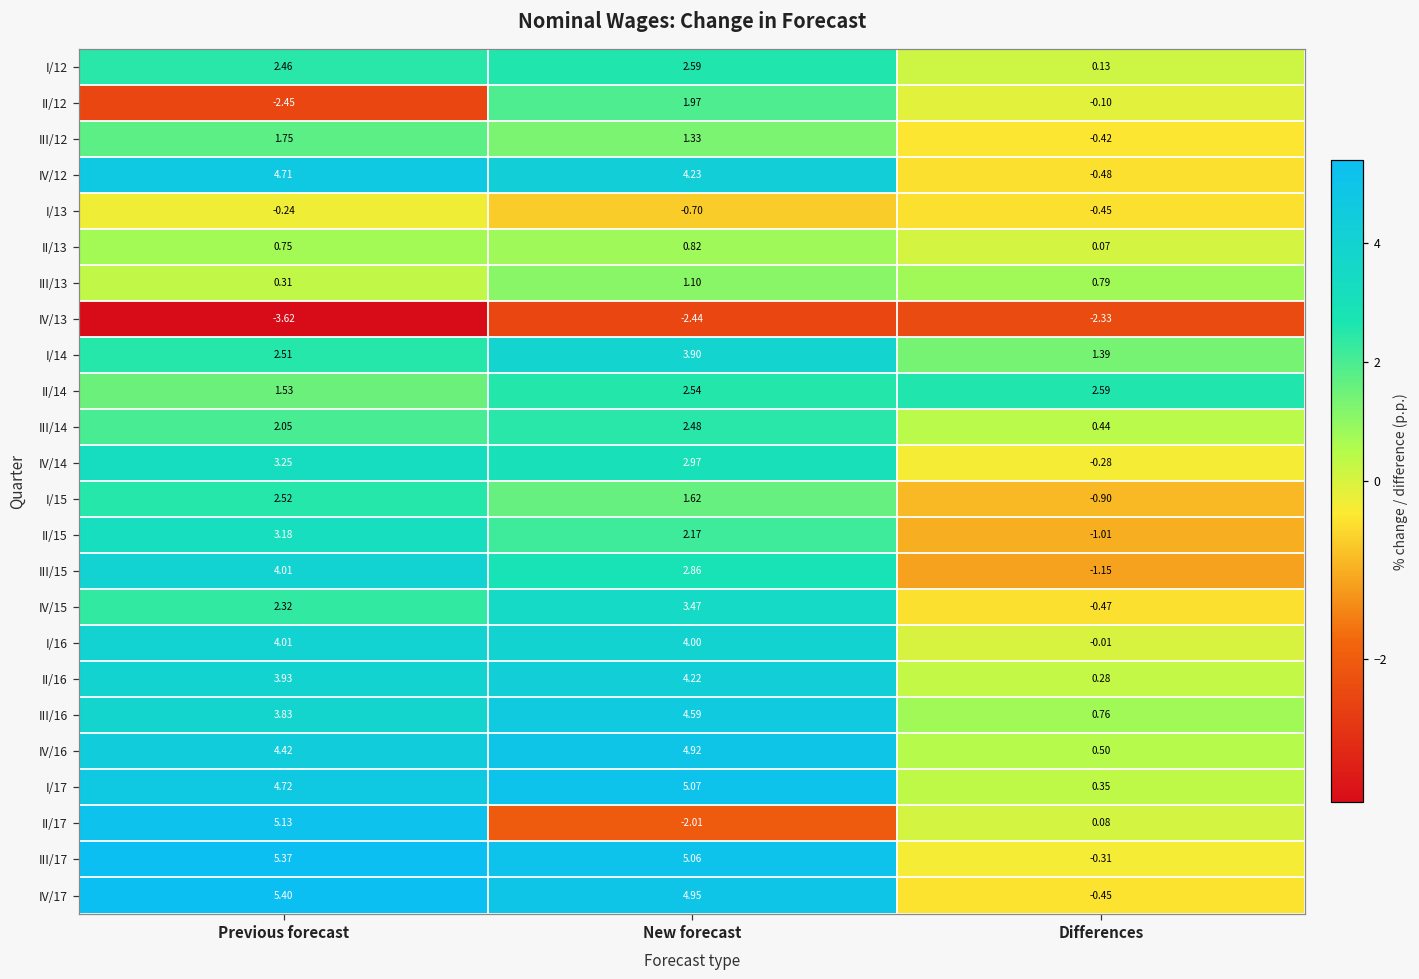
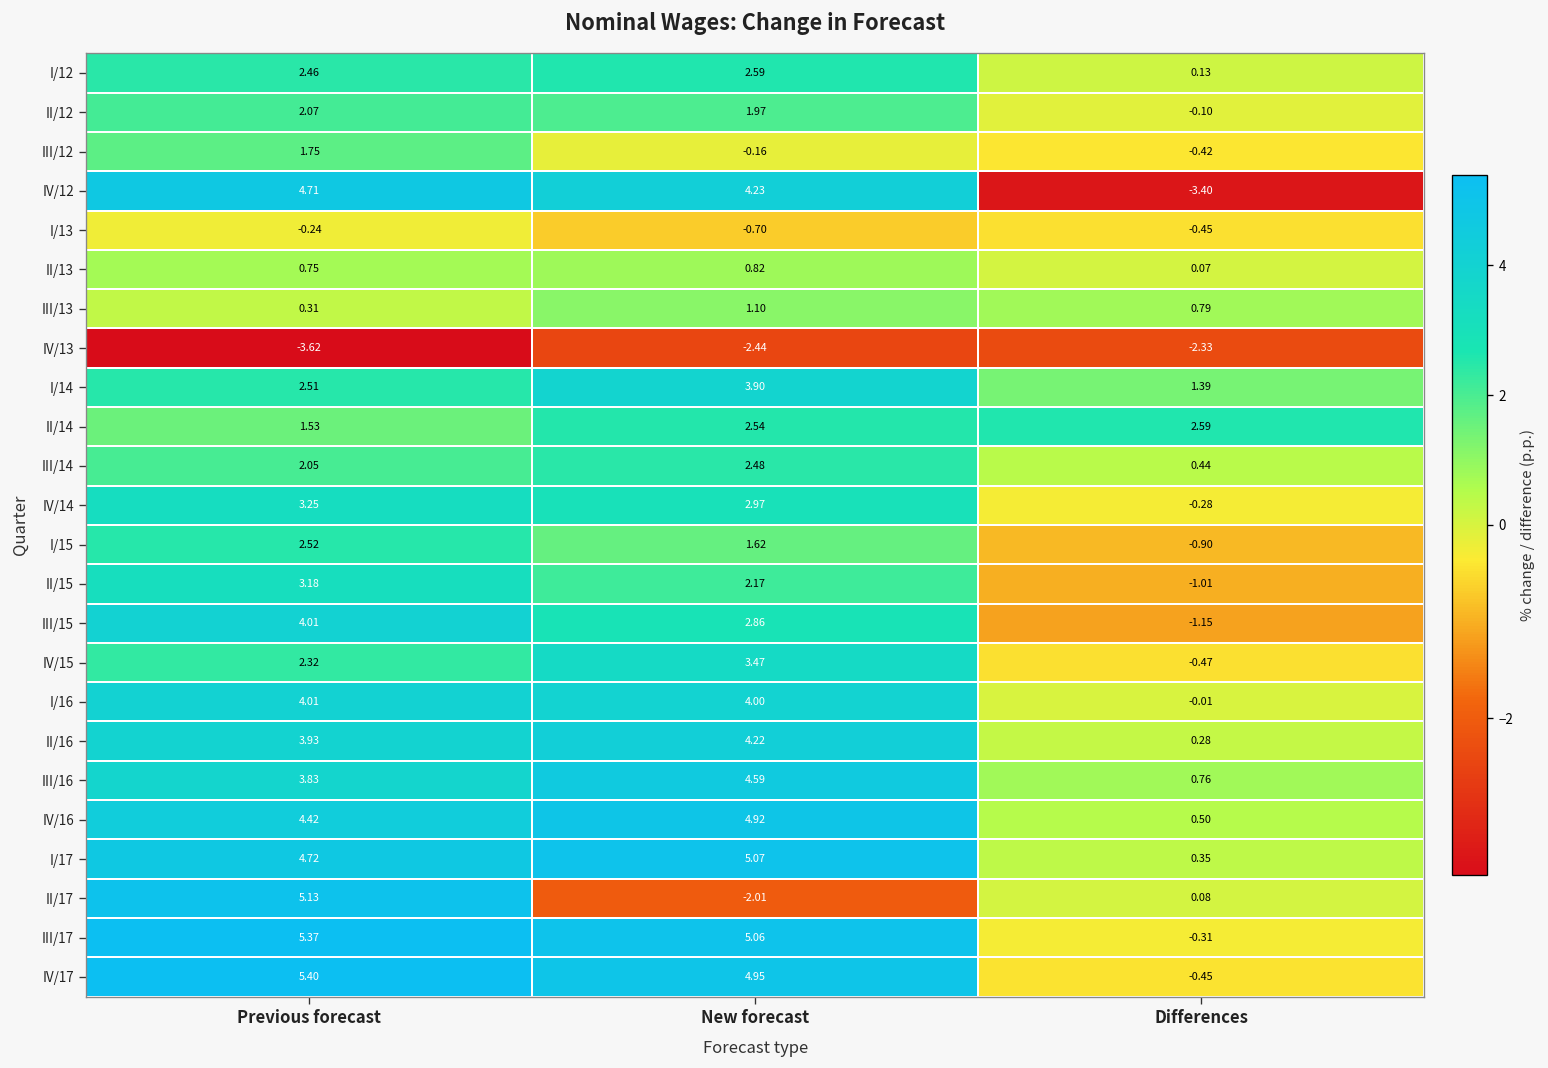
  {
    "I/12": {
      "Previous forecast": 2.46,
      "New forecast": 2.59,
      "Differences": 0.13
    },
    "II/12": {
-     "Previous forecast": -2.45,
+     "Previous forecast": 2.07,
      "New forecast": 1.97,
      "Differences": -0.10
    },
    "III/12": {
      "Previous forecast": 1.75,
-     "New forecast": 1.33,
+     "New forecast": -0.16,
      "Differences": -0.42
    },
    "IV/12": {
      "Previous forecast": 4.71,
      "New forecast": 4.23,
-     "Differences": -0.48
+     "Differences": -3.40
    },
    "I/13": {
      "Previous forecast": -0.24,
      "New forecast": -0.70,
      "Differences": -0.45
    },
    "II/13": {
      "Previous forecast": 0.75,
      "New forecast": 0.82,
      "Differences": 0.07
    },
    "III/13": {
      "Previous forecast": 0.31,
      "New forecast": 1.10,
      "Differences": 0.79
    },
    "IV/13": {
      "Previous forecast": -3.62,
      "New forecast": -2.44,
      "Differences": -2.33
    },
    "I/14": {
      "Previous forecast": 2.51,
      "New forecast": 3.90,
      "Differences": 1.39
    },
    "II/14": {
      "Previous forecast": 1.53,
      "New forecast": 2.54,
      "Differences": 2.59
    },
    "III/14": {
      "Previous forecast": 2.05,
      "New forecast": 2.48,
      "Differences": 0.44
    },
    "IV/14": {
      "Previous forecast": 3.25,
      "New forecast": 2.97,
      "Differences": -0.28
    },
    "I/15": {
      "Previous forecast": 2.52,
      "New forecast": 1.62,
      "Differences": -0.90
    },
    "II/15": {
      "Previous forecast": 3.18,
      "New forecast": 2.17,
      "Differences": -1.01
    },
    "III/15": {
      "Previous forecast": 4.01,
      "New forecast": 2.86,
      "Differences": -1.15
    },
    "IV/15": {
      "Previous forecast": 2.32,
      "New forecast": 3.47,
      "Differences": -0.47
    },
    "I/16": {
      "Previous forecast": 4.01,
      "New forecast": 4.00,
      "Differences": -0.01
    },
    "II/16": {
      "Previous forecast": 3.93,
      "New forecast": 4.22,
      "Differences": 0.28
    },
    "III/16": {
      "Previous forecast": 3.83,
      "New forecast": 4.59,
      "Differences": 0.76
    },
    "IV/16": {
      "Previous forecast": 4.42,
      "New forecast": 4.92,
      "Differences": 0.50
    },
    "I/17": {
      "Previous forecast": 4.72,
      "New forecast": 5.07,
      "Differences": 0.35
    },
    "II/17": {
      "Previous forecast": 5.13,
      "New forecast": -2.01,
      "Differences": 0.08
    },
    "III/17": {
      "Previous forecast": 5.37,
      "New forecast": 5.06,
      "Differences": -0.31
    },
    "IV/17": {
      "Previous forecast": 5.40,
      "New forecast": 4.95,
      "Differences": -0.45
    }
  }
